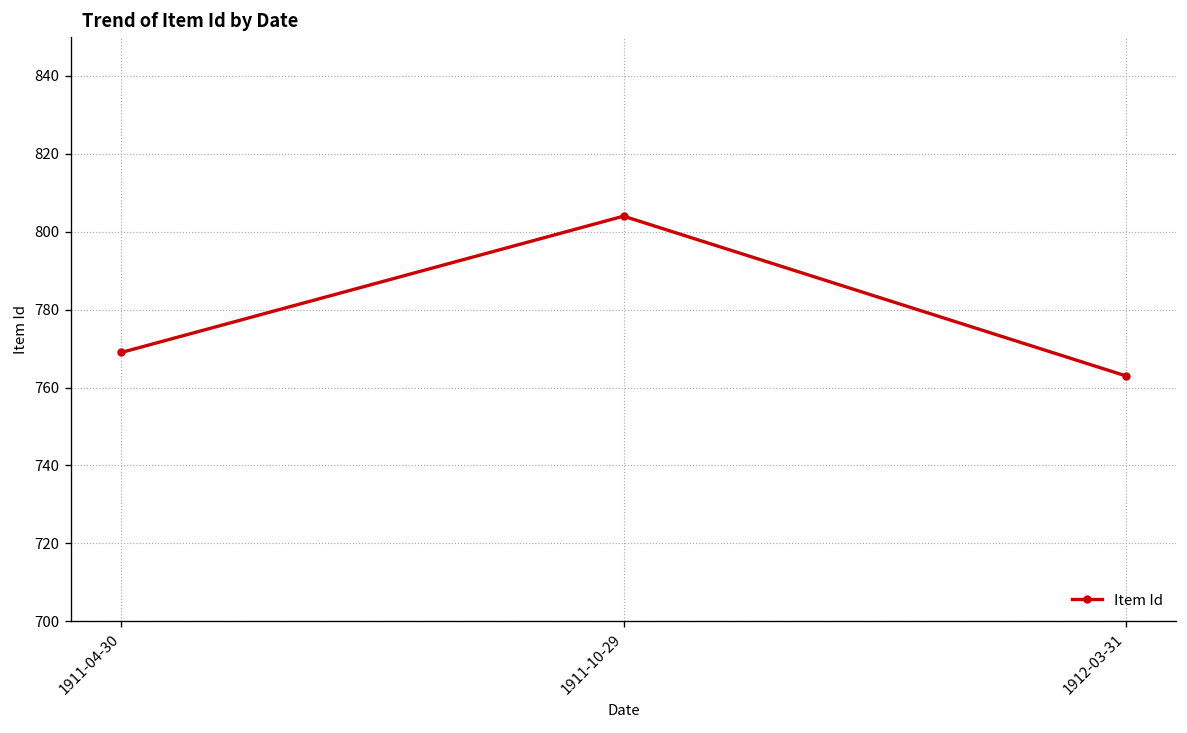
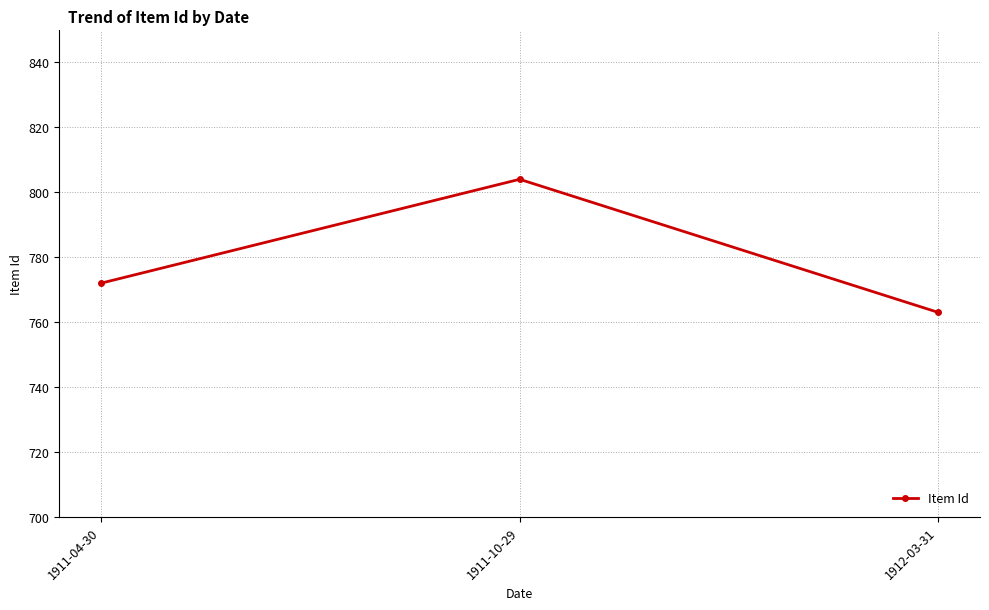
  {
-   "1911-04-30": 769,
+   "1911-04-30": 772,
    "1911-10-29": 804,
    "1912-03-31": 763
  }
